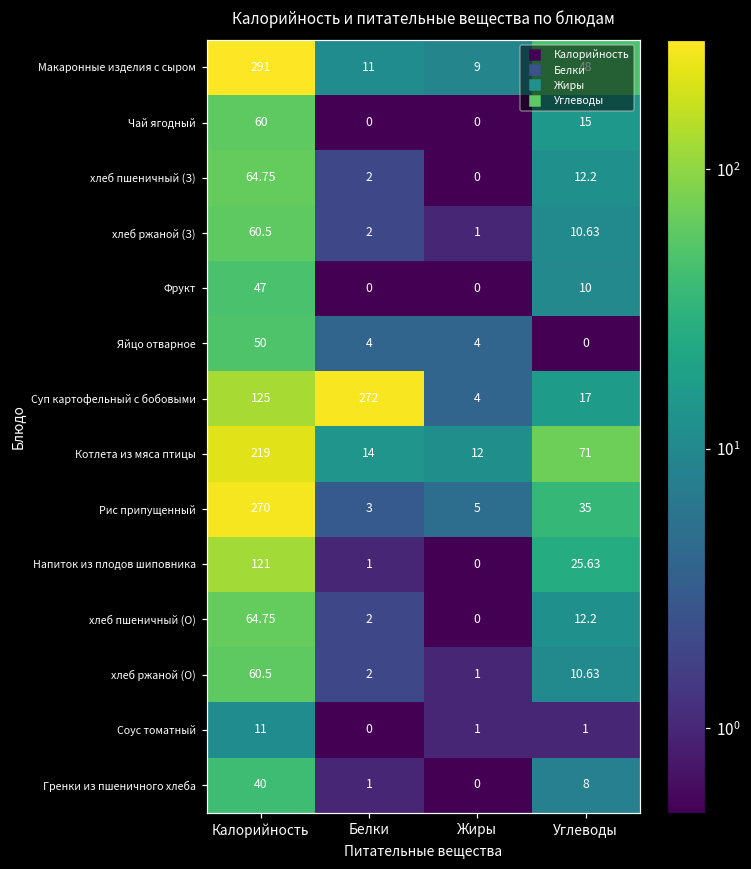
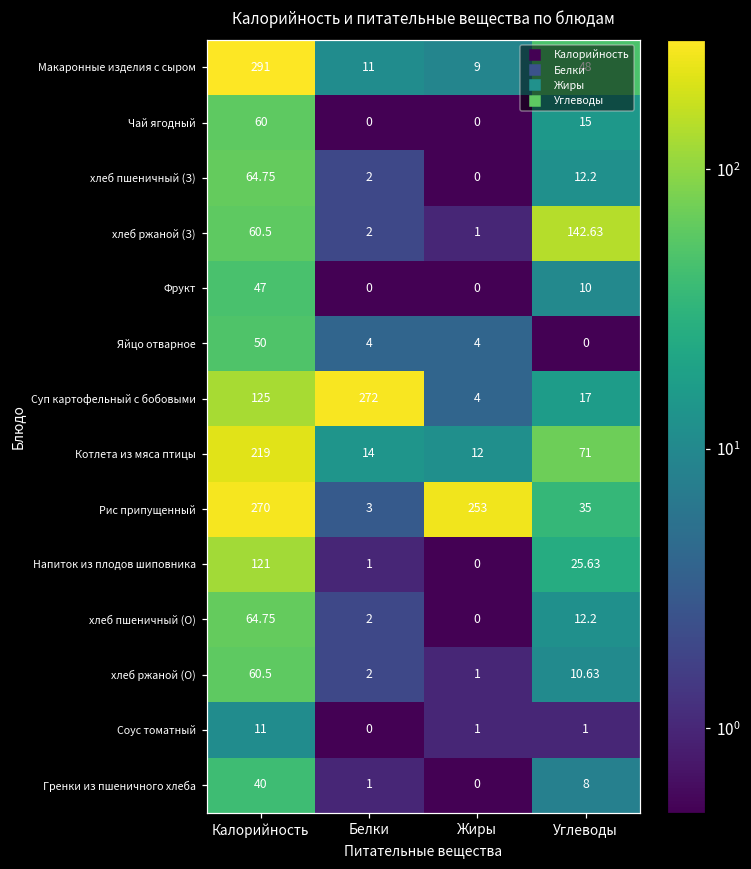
  {
    "Макаронные изделия с сыром": {
      "Калорийность": 291,
      "Белки": 11,
      "Жиры": 9
    },
    "Чай ягодный": {
      "Калорийность": 60,
      "Белки": 0,
      "Жиры": 0,
      "Углеводы": 15
    },
    "хлеб пшеничный (З)": {
      "Калорийность": 64.75,
      "Белки": 2,
      "Жиры": 0,
      "Углеводы": 12.2
    },
    "хлеб ржаной (З)": {
      "Калорийность": 60.5,
      "Белки": 2,
      "Жиры": 1,
-     "Углеводы": 10.63
+     "Углеводы": 142.63
    },
    "Фрукт": {
      "Калорийность": 47,
      "Белки": 0,
      "Жиры": 0,
      "Углеводы": 10
    },
    "Яйцо отварное": {
      "Калорийность": 50,
      "Белки": 4,
      "Жиры": 4,
      "Углеводы": 0
    },
    "Суп картофельный с бобовыми": {
      "Калорийность": 125,
      "Белки": 272,
      "Жиры": 4,
      "Углеводы": 17
    },
    "Котлета из мяса птицы": {
      "Калорийность": 219,
      "Белки": 14,
      "Жиры": 12,
      "Углеводы": 71
    },
    "Рис припущенный": {
      "Калорийность": 270,
      "Белки": 3,
-     "Жиры": 5,
+     "Жиры": 253,
      "Углеводы": 35
    },
    "Напиток из плодов шиповника": {
      "Калорийность": 121,
      "Белки": 1,
      "Жиры": 0,
      "Углеводы": 25.63
    },
    "хлеб пшеничный (О)": {
      "Калорийность": 64.75,
      "Белки": 2,
      "Жиры": 0,
      "Углеводы": 12.2
    },
    "хлеб ржаной (О)": {
      "Калорийность": 60.5,
      "Белки": 2,
      "Жиры": 1,
      "Углеводы": 10.63
    },
    "Соус томатный": {
      "Калорийность": 11,
      "Белки": 0,
      "Жиры": 1,
      "Углеводы": 1
    },
    "Гренки из пшеничного хлеба": {
      "Калорийность": 40,
      "Белки": 1,
      "Жиры": 0,
      "Углеводы": 8
    }
  }
